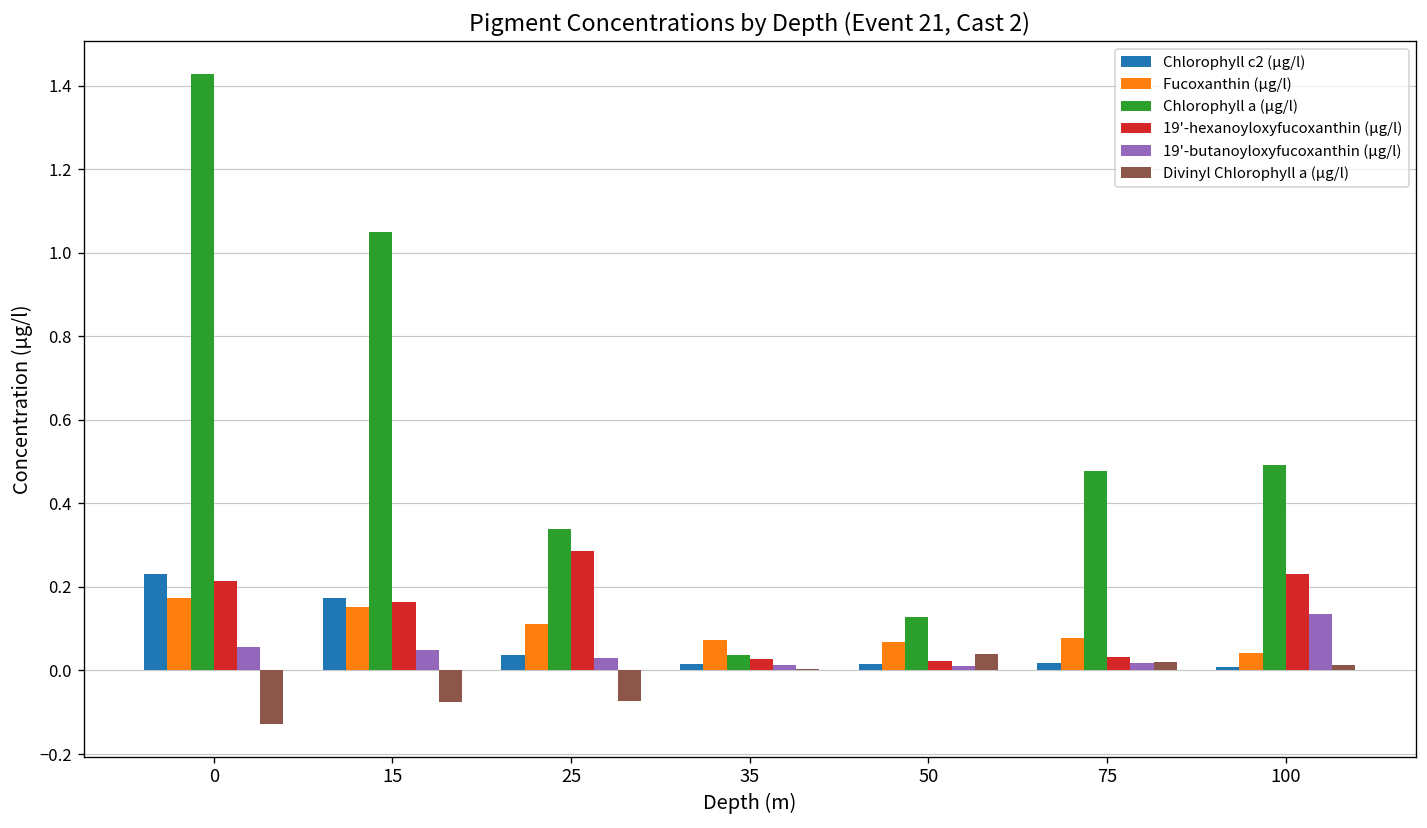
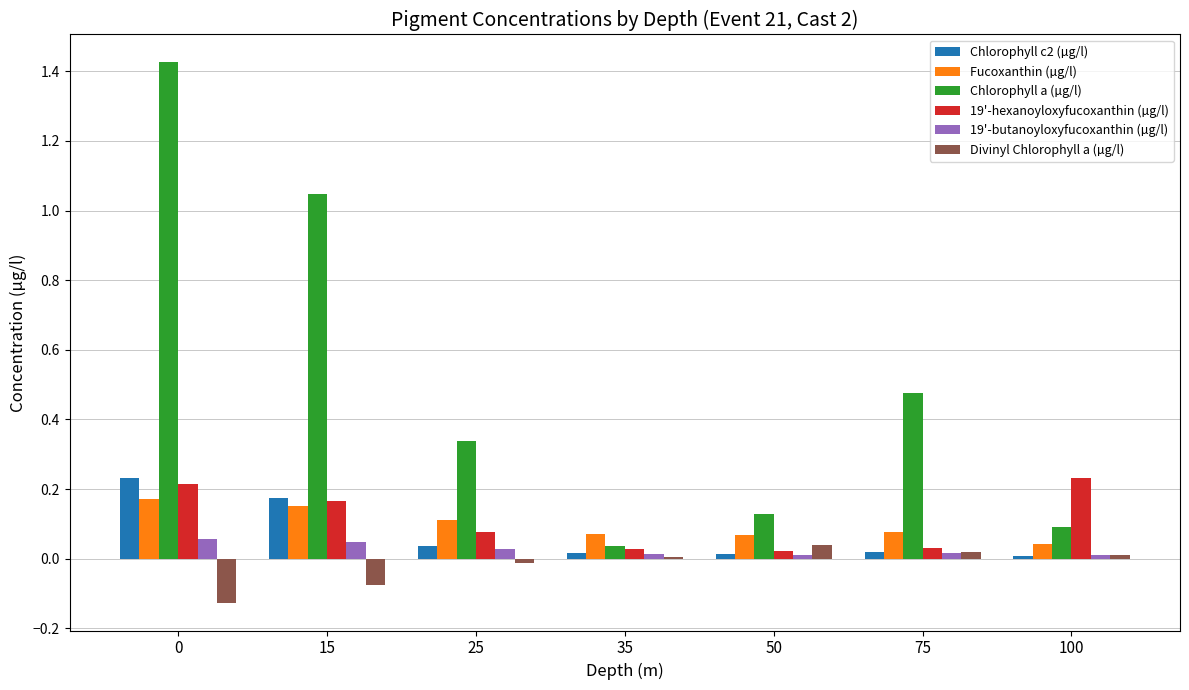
  {
    "Chlorophyll c2 (µg/l)": {
      "0": 0.23,
      "15": 0.17,
      "25": 0.04,
      "35": 0.02,
      "50": 0.01,
      "75": 0.02,
      "100": 0.01
    },
    "Fucoxanthin (µg/l)": {
      "0": 0.17,
      "15": 0.15,
      "25": 0.11,
      "35": 0.07,
      "50": 0.07,
      "75": 0.08,
      "100": 0.04
    },
    "Chlorophyll a (µg/l)": {
      "0": 1.43,
      "15": 1.05,
      "25": 0.34,
      "35": 0.04,
      "50": 0.13,
      "75": 0.48,
-     "100": 0.49
+     "100": 0.09
    },
    "19'-hexanoyloxyfucoxanthin (µg/l)": {
      "0": 0.21,
      "15": 0.16,
-     "25": 0.29,
+     "25": 0.08,
      "35": 0.03,
      "50": 0.02,
      "75": 0.03,
      "100": 0.23
    },
    "19'-butanoyloxyfucoxanthin (µg/l)": {
      "0": 0.06,
      "15": 0.05,
      "25": 0.03,
      "35": 0.01,
      "50": 0.01,
      "75": 0.02,
-     "100": 0.14
+     "100": 0.01
    },
    "Divinyl Chlorophyll a (µg/l)": {
      "0": -0.13,
      "15": -0.07,
-     "25": -0.07,
+     "25": -0.01,
      "50": 0.04,
      "75": 0.02,
      "100": 0.01
    }
  }
